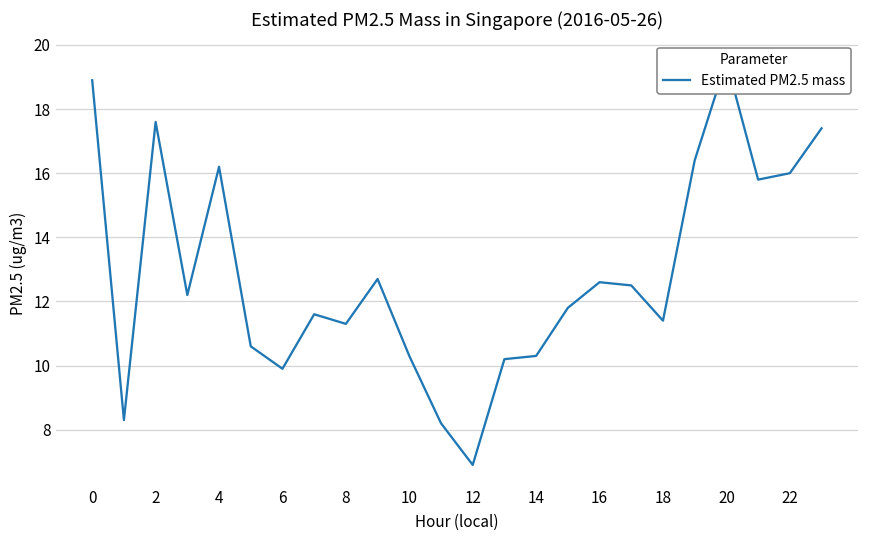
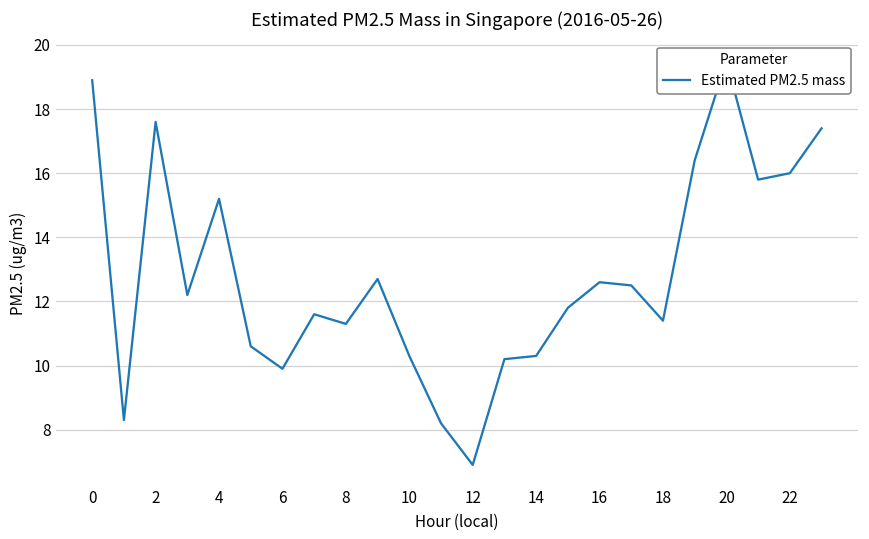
  {
    "0": 18.9,
    "2": 17.6,
-   "4": 16.2,
+   "4": 15.2,
    "6": 9.9,
    "8": 11.3,
    "10": 10.3,
    "12": 6.9,
    "14": 10.3,
    "16": 12.6,
    "18": 11.4,
    "22": 16.0
  }
